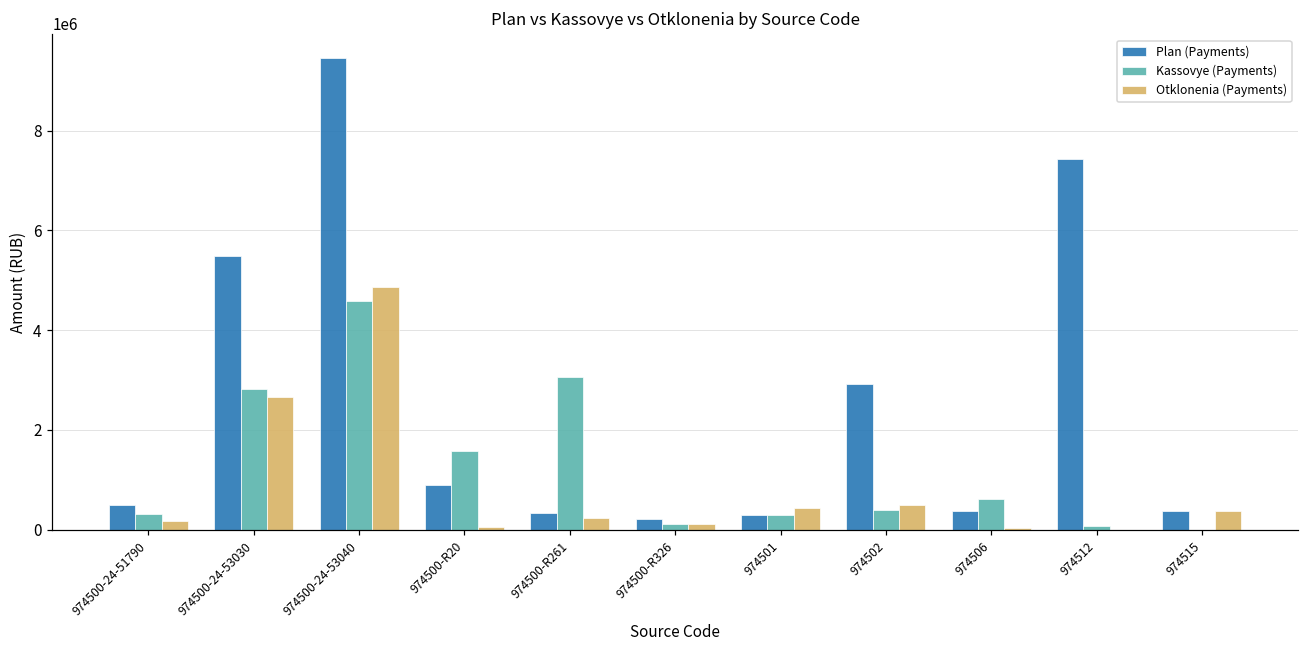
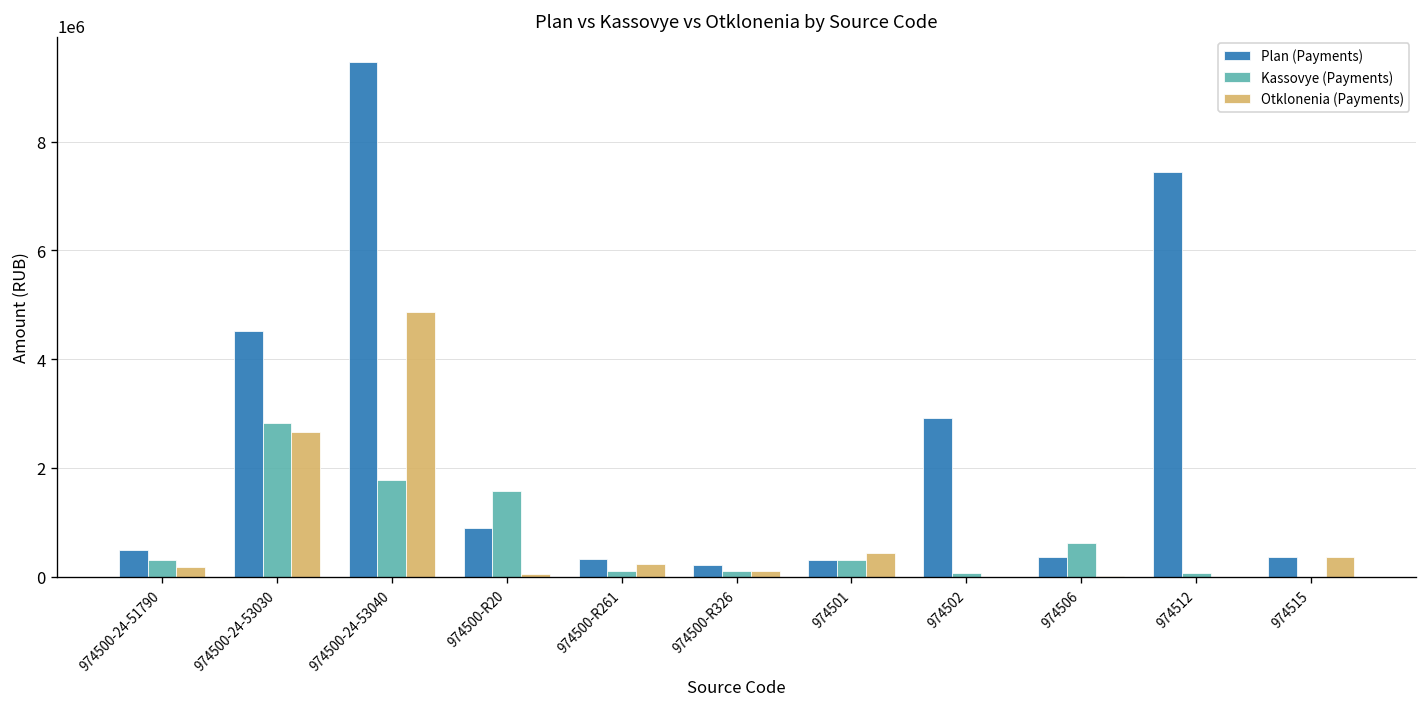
  {
    "Plan (Payments)": {
      "974500-24-51790": 500000,
-     "974500-24-53030": 5500000,
+     "974500-24-53030": 4500000,
      "974500-24-53040": 9500000,
      "974500-R20": 900000,
      "974500-R261": 300000,
      "974500-R326": 200000,
      "974501": 300000,
      "974502": 2900000,
      "974506": 400000,
      "974512": 7400000,
      "974515": 400000
    },
    "Kassovye (Payments)": {
      "974500-24-51790": 300000,
      "974500-24-53030": 2800000,
-     "974500-24-53040": 4600000,
+     "974500-24-53040": 1800000,
      "974500-R20": 1600000,
-     "974500-R261": 3100000,
+     "974500-R261": 100000,
      "974500-R326": 100000,
      "974501": 300000,
-     "974502": 400000,
+     "974502": 100000,
      "974506": 600000,
      "974512": 100000,
      "974515": 0
    },
    "Otklonenia (Payments)": {
      "974500-24-51790": 200000,
      "974500-24-53030": 2700000,
      "974500-24-53040": 4900000,
      "974500-R261": 200000,
      "974500-R326": 100000,
      "974501": 400000,
-     "974502": 500000,
+     "974502": 0,
      "974512": 0,
      "974515": 400000
    }
  }
